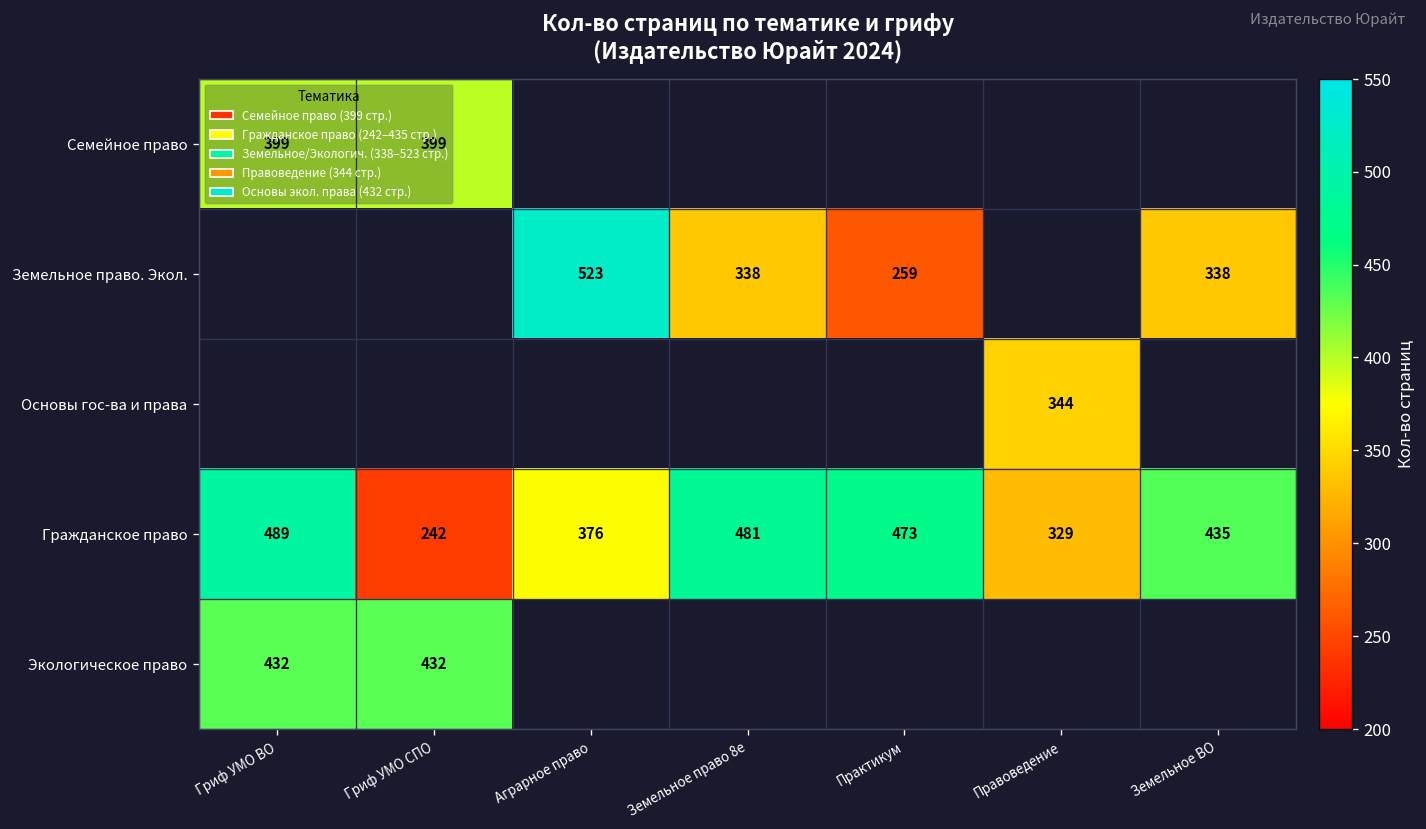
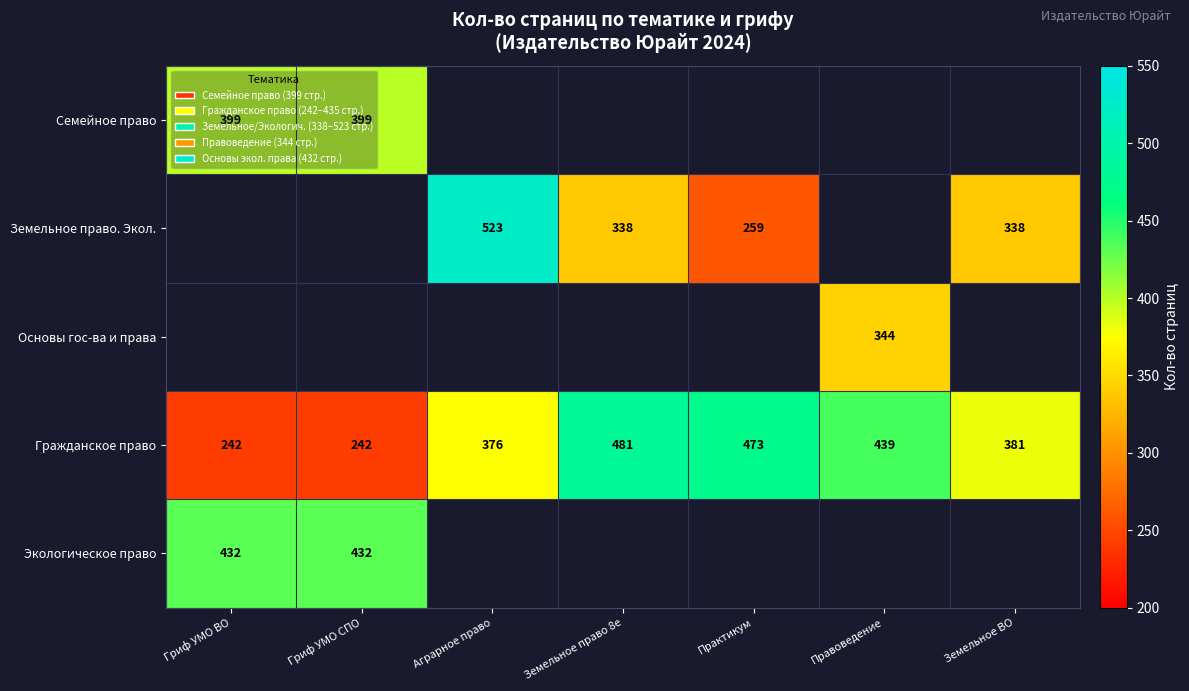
  {
    "Земельное право. Экол.": {
      "Аграрное право": 523,
      "Земельное право 8е": 338,
      "Практикум": 259,
      "Земельное ВО": 338
    },
    "Основы гос-ва и права": {
      "Правоведение": 344
    },
    "Гражданское право": {
-     "Гриф УМО ВО": 489,
+     "Гриф УМО ВО": 242,
      "Гриф УМО СПО": 242,
      "Аграрное право": 376,
      "Земельное право 8е": 481,
      "Практикум": 473,
-     "Правоведение": 329,
-     "Земельное ВО": 435
+     "Правоведение": 439,
+     "Земельное ВО": 381
    },
    "Экологическое право": {
      "Гриф УМО ВО": 432,
      "Гриф УМО СПО": 432
    }
  }
